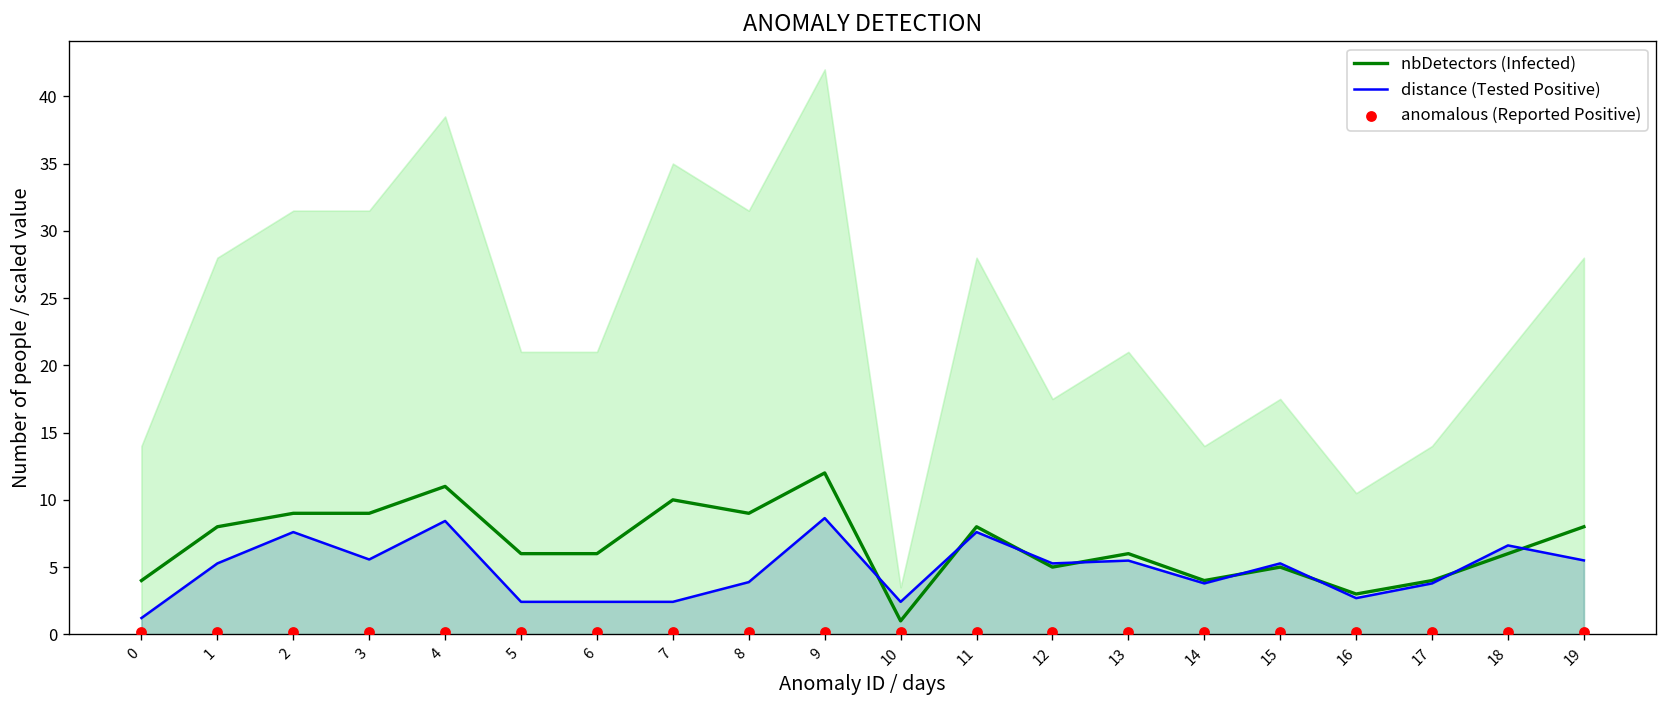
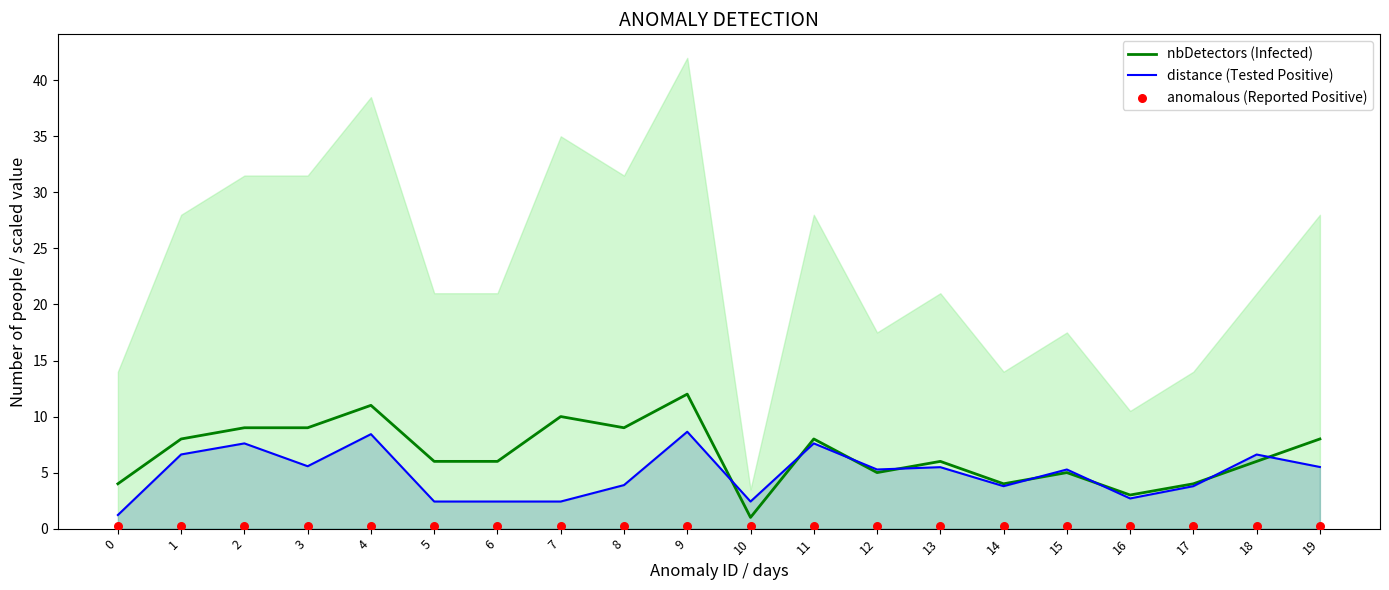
  {
    "nbDetectors (Infected)": {
      "0": 4.0,
      "1": 8.0,
      "2": 9.0,
      "3": 9.0,
      "4": 11.0,
      "5": 6.0,
      "6": 6.0,
      "7": 10.0,
      "8": 9.0,
      "9": 12.0,
      "10": 1.0,
      "11": 8.0,
      "12": 5.0,
      "13": 6.0,
      "15": 5.0,
      "16": 3.0,
      "18": 6.0,
      "19": 8.0
    },
    "distance (Tested Positive)": {
      "0": 1.2,
-     "1": 5.3,
+     "1": 6.6,
      "2": 7.6,
      "3": 5.6,
      "4": 8.4,
      "5": 2.4,
      "6": 2.4,
      "7": 2.4,
      "8": 3.9,
      "9": 8.6,
      "10": 2.4,
      "11": 7.6,
      "12": 5.3,
      "13": 5.5,
      "15": 5.3,
      "16": 2.7,
      "18": 6.6,
      "19": 5.5
    }
  }
